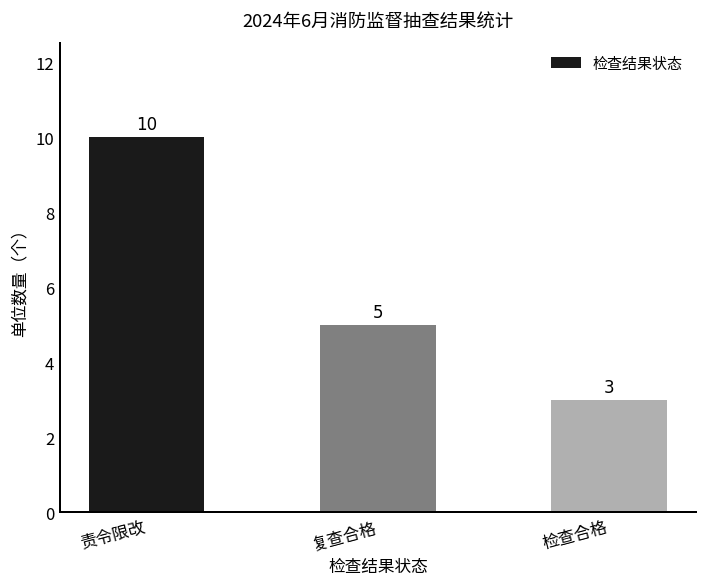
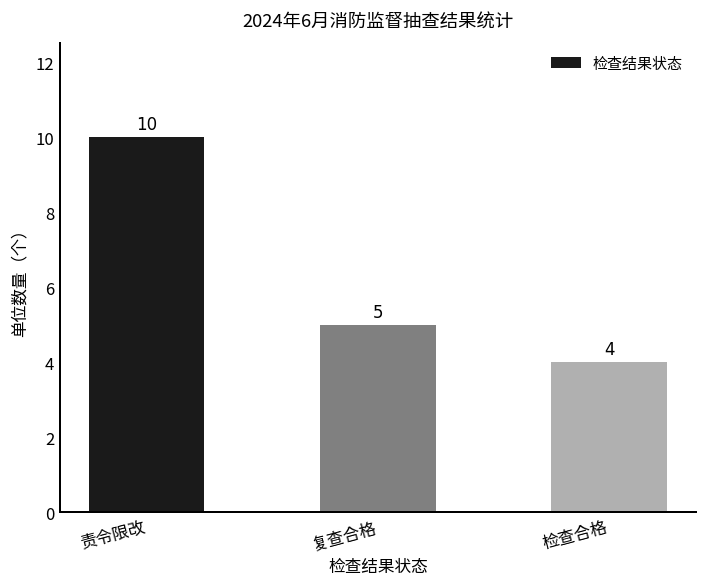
  {
    "责令限改": 10,
    "复查合格": 5,
-   "检查合格": 3
+   "检查合格": 4
  }
